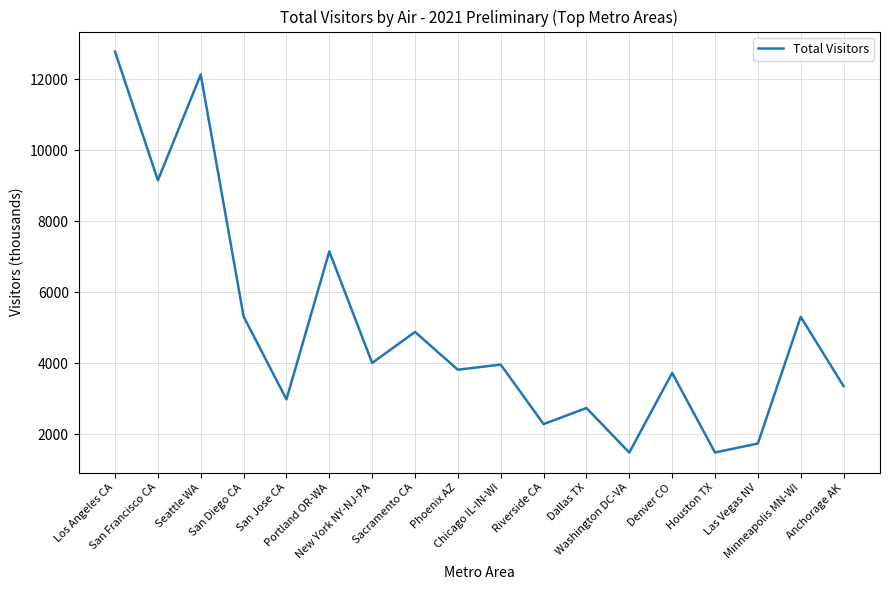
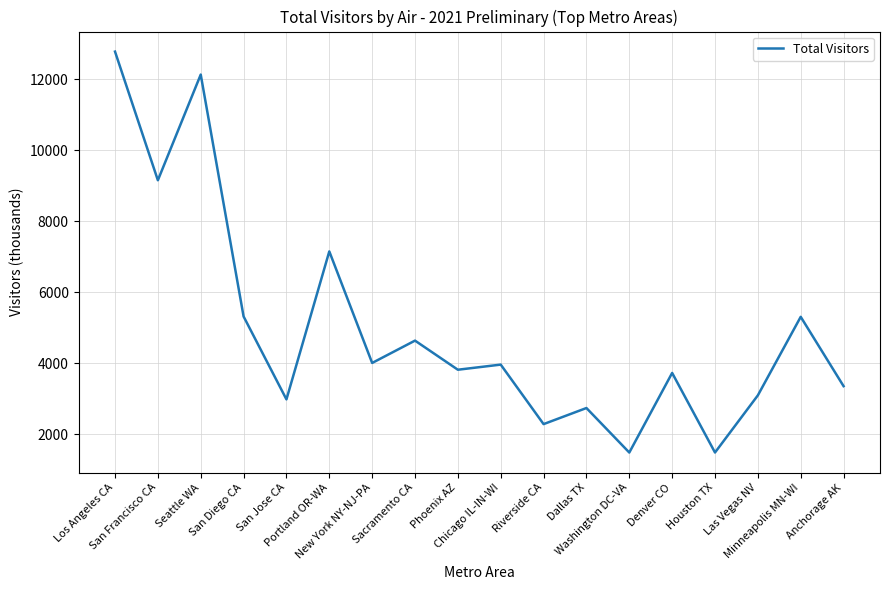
  {
    "Los Angeles CA": 12800,
    "San Francisco CA": 9200,
    "Seattle WA": 12100,
    "San Diego CA": 5300,
    "San Jose CA": 3000,
    "Portland OR-WA": 7100,
    "New York NY-NJ-PA": 4000,
-   "Sacramento CA": 4900,
+   "Sacramento CA": 4600,
    "Phoenix AZ": 3800,
    "Chicago IL-IN-WI": 4000,
    "Riverside CA": 2300,
    "Dallas TX": 2700,
    "Washington DC-VA": 1500,
    "Denver CO": 3700,
    "Houston TX": 1500,
-   "Las Vegas NV": 1700,
+   "Las Vegas NV": 3100,
    "Minneapolis MN-WI": 5300,
    "Anchorage AK": 3400
  }
